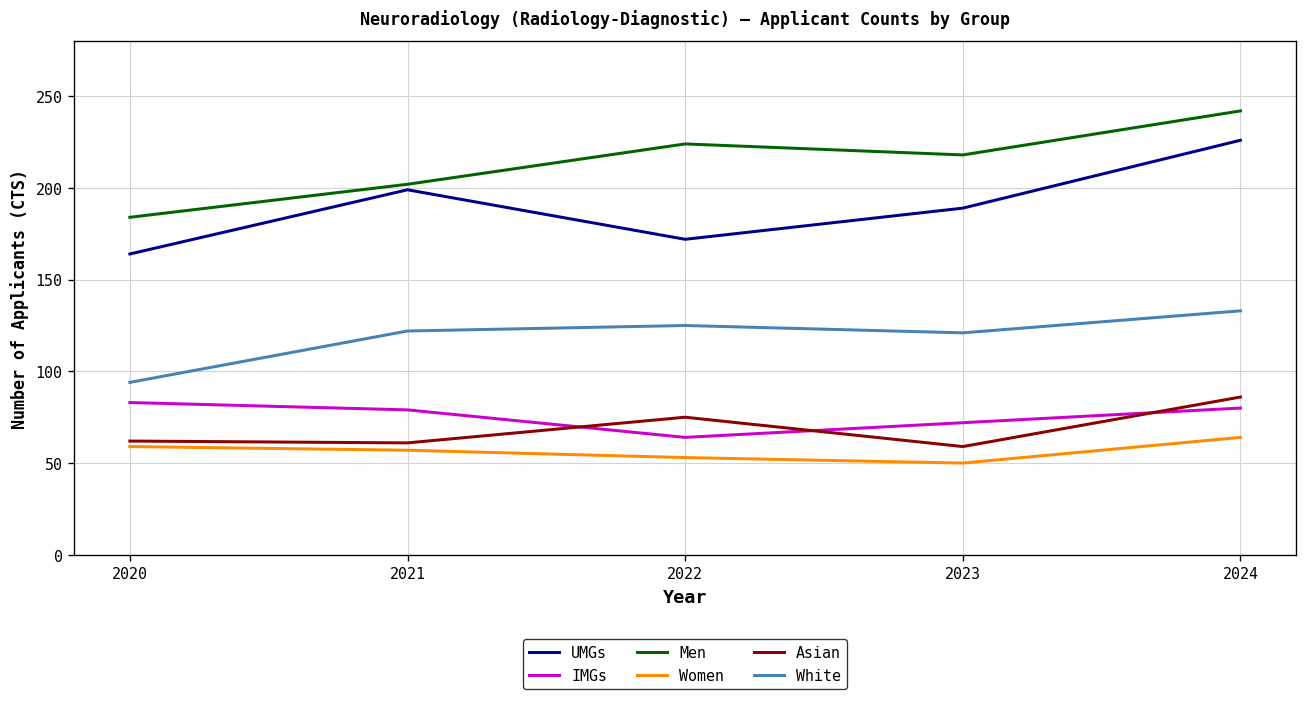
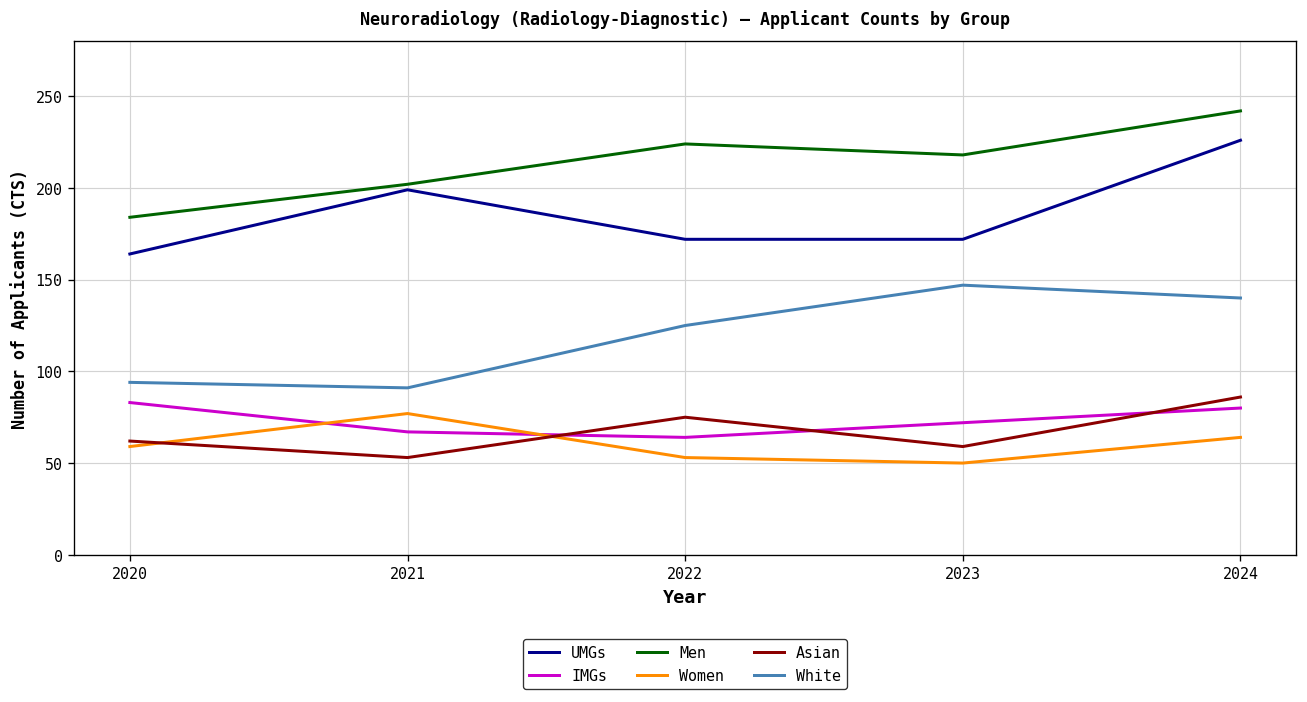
  {
    "UMGs": {
      "2020": 164,
      "2021": 199,
      "2022": 172,
-     "2023": 189,
+     "2023": 172,
      "2024": 226
    },
    "IMGs": {
      "2020": 83,
-     "2021": 79,
+     "2021": 67,
      "2022": 64,
      "2023": 72,
      "2024": 80
    },
    "Men": {
      "2020": 184,
      "2021": 202,
      "2022": 224,
      "2023": 218,
      "2024": 242
    },
    "Women": {
      "2020": 59,
-     "2021": 57,
+     "2021": 77,
      "2022": 53,
      "2023": 50,
      "2024": 64
    },
    "Asian": {
      "2020": 62,
-     "2021": 61,
+     "2021": 53,
      "2022": 75,
      "2023": 59,
      "2024": 86
    },
    "White": {
      "2020": 94,
-     "2021": 122,
+     "2021": 91,
      "2022": 125,
-     "2023": 121,
-     "2024": 133
+     "2023": 147,
+     "2024": 140
    }
  }
